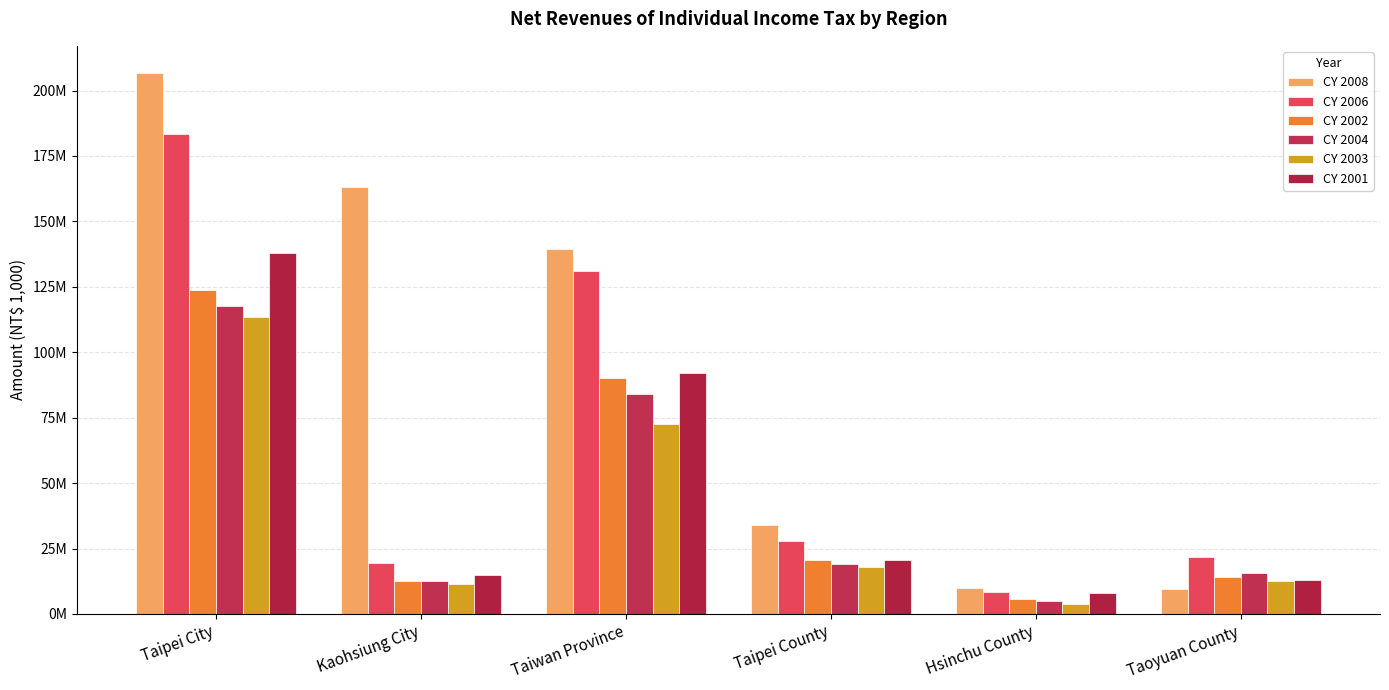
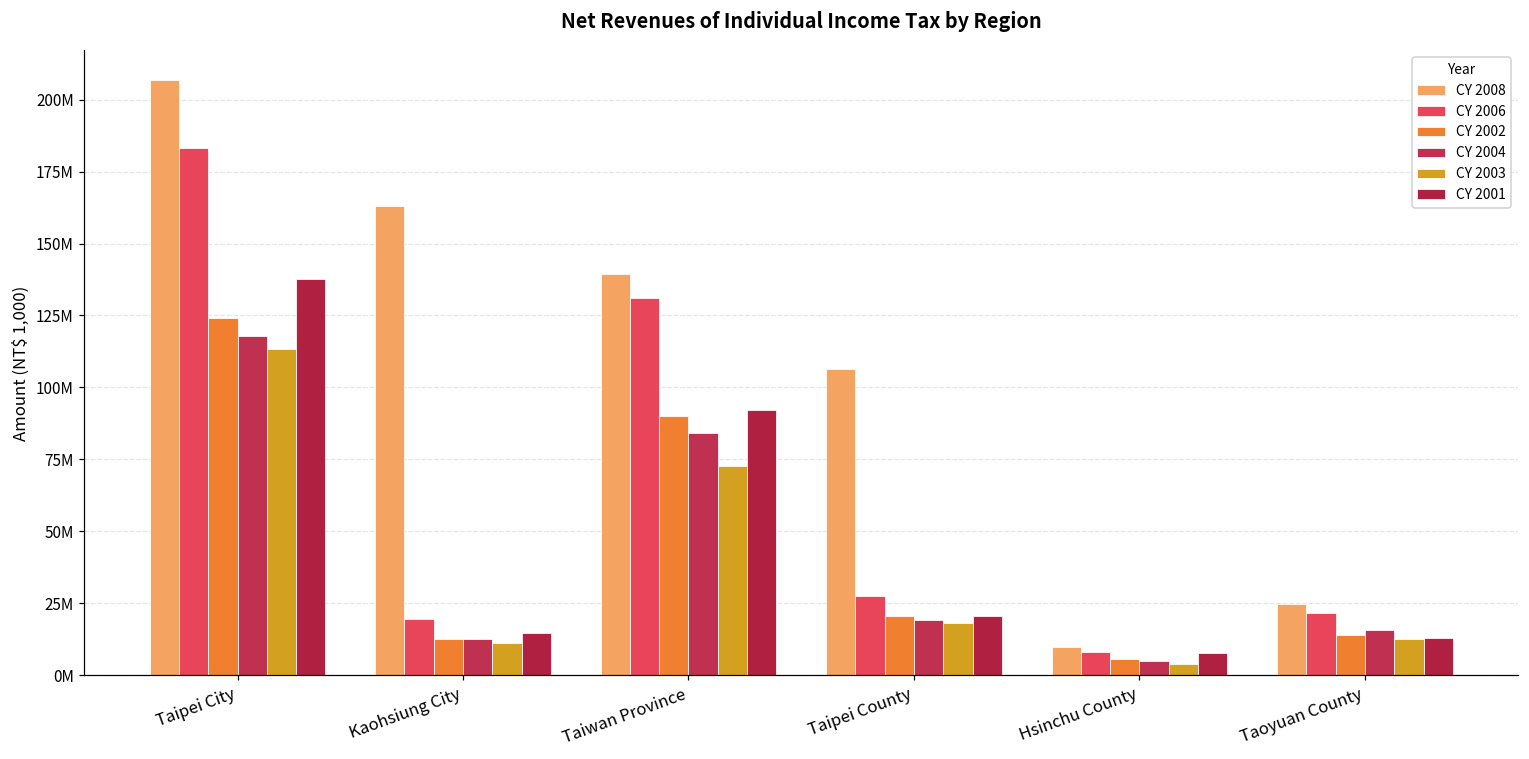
  {
    "CY 2008": {
      "Taipei City": 207000000,
      "Kaohsiung City": 163000000,
      "Taiwan Province": 139000000,
-     "Taipei County": 34000000,
+     "Taipei County": 106000000,
      "Hsinchu County": 10000000,
-     "Taoyuan County": 9000000
+     "Taoyuan County": 25000000
    }
  }
